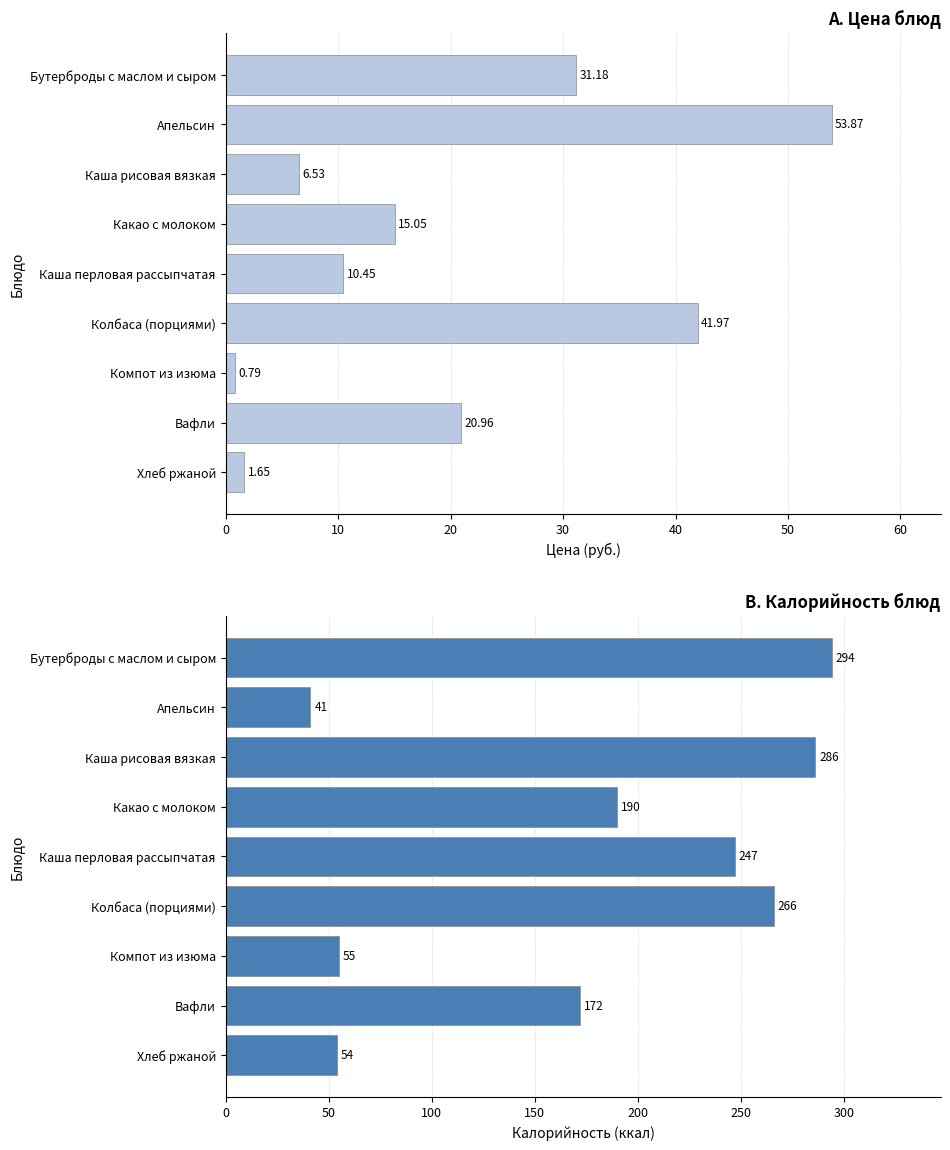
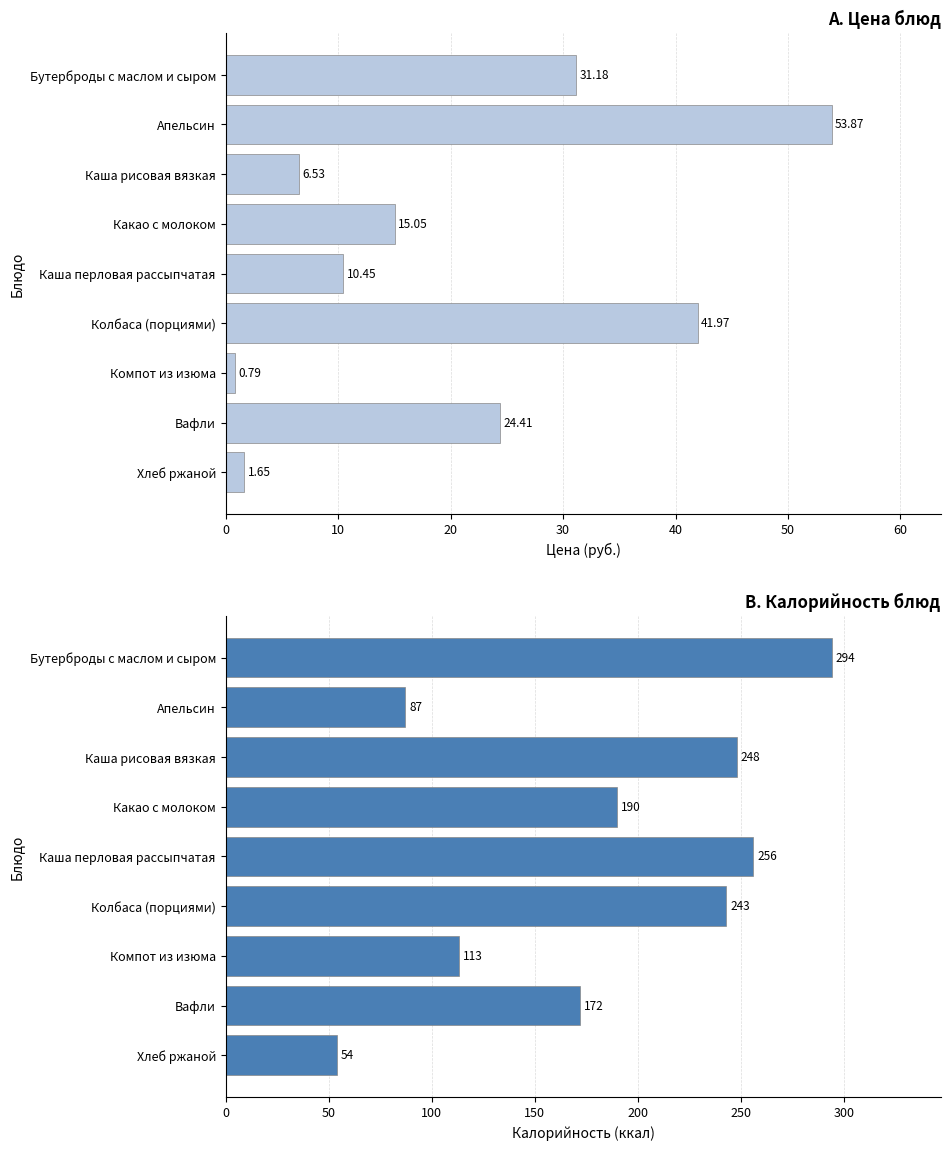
  {
    "A. Цена блюд": {
      "Бутерброды с маслом и сыром": 31.18,
      "Апельсин": 53.87,
      "Каша рисовая вязкая": 6.53,
      "Какао с молоком": 15.05,
      "Каша перловая рассыпчатая": 10.45,
      "Колбаса (порциями)": 41.97,
      "Компот из изюма": 0.79,
-     "Вафли": 20.96,
+     "Вафли": 24.41,
      "Хлеб ржаной": 1.65
    },
    "B. Калорийность блюд": {
      "Бутерброды с маслом и сыром": 294,
-     "Апельсин": 41,
-     "Каша рисовая вязкая": 286,
+     "Апельсин": 87,
+     "Каша рисовая вязкая": 248,
      "Какао с молоком": 190,
-     "Каша перловая рассыпчатая": 247,
-     "Колбаса (порциями)": 266,
-     "Компот из изюма": 55,
+     "Каша перловая рассыпчатая": 256,
+     "Колбаса (порциями)": 243,
+     "Компот из изюма": 113,
      "Вафли": 172,
      "Хлеб ржаной": 54
    }
  }
